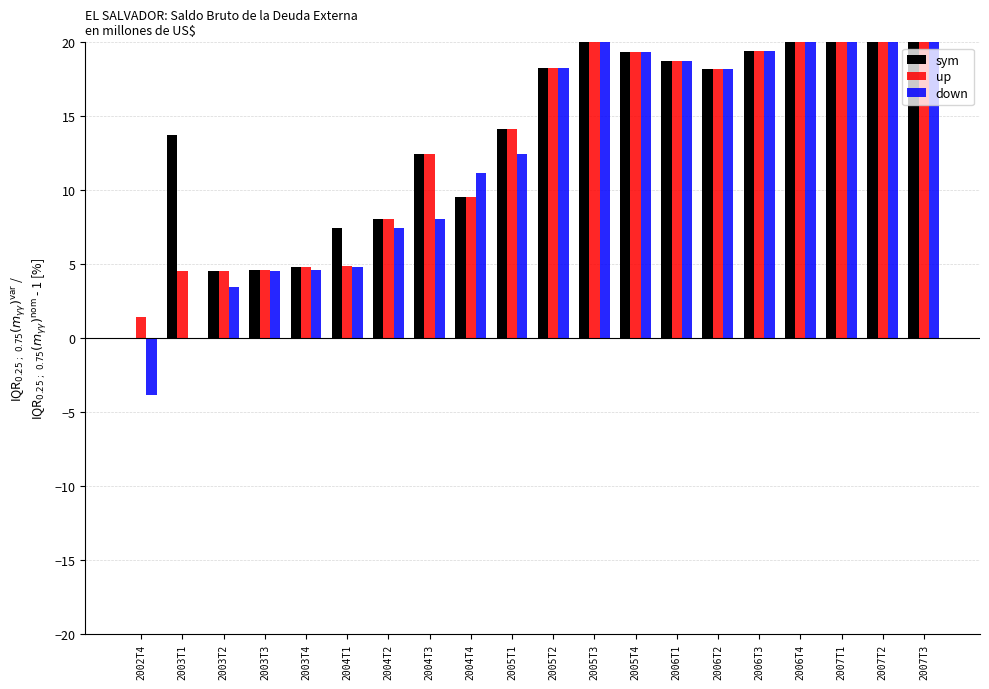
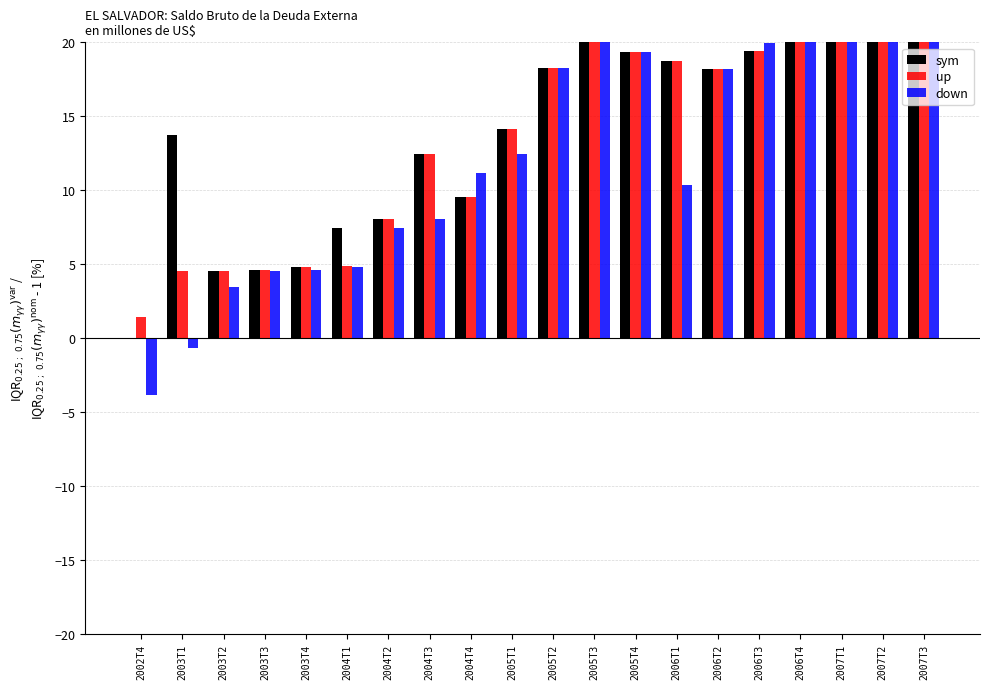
  {
    "sym": {
      "2002T4": 0.0,
      "2003T1": 13.7,
      "2003T2": 4.6,
      "2003T3": 4.6,
      "2003T4": 4.8,
      "2004T1": 7.5,
      "2004T2": 8.1,
      "2004T3": 12.4,
      "2004T4": 9.6,
      "2005T1": 14.1,
      "2005T2": 18.3,
      "2005T4": 19.3,
      "2006T1": 18.7,
      "2006T2": 18.2,
      "2006T3": 19.4
    },
    "up": {
      "2002T4": 1.4,
      "2003T1": 4.5,
      "2003T2": 4.6,
      "2003T3": 4.6,
      "2003T4": 4.8,
      "2004T1": 4.9,
      "2004T2": 8.1,
      "2004T3": 12.4,
      "2004T4": 9.6,
      "2005T1": 14.1,
      "2005T2": 18.3,
      "2005T4": 19.3,
      "2006T1": 18.7,
      "2006T2": 18.2,
      "2006T3": 19.4
    },
    "down": {
      "2002T4": -3.8,
-     "2003T1": 0.0,
+     "2003T1": -0.7,
      "2003T2": 3.4,
      "2003T3": 4.6,
      "2003T4": 4.6,
      "2004T1": 4.8,
      "2004T2": 7.5,
      "2004T3": 8.1,
      "2004T4": 11.2,
      "2005T1": 12.4,
      "2005T2": 18.3,
      "2005T4": 19.3,
-     "2006T1": 18.7,
+     "2006T1": 10.4,
      "2006T2": 18.2,
-     "2006T3": 19.4
+     "2006T3": 19.9
    }
  }
